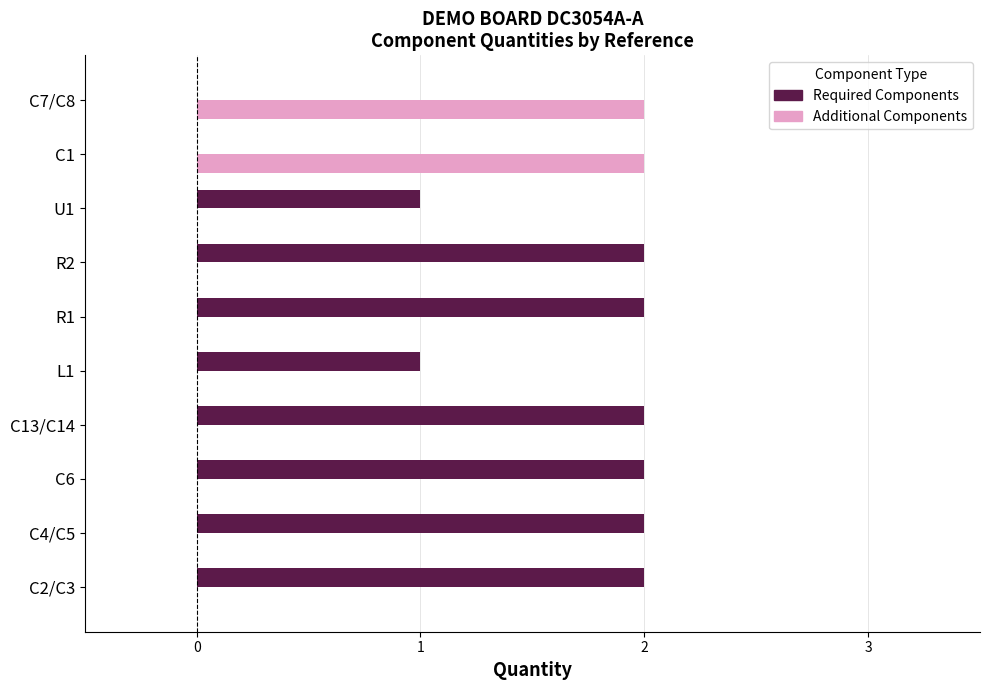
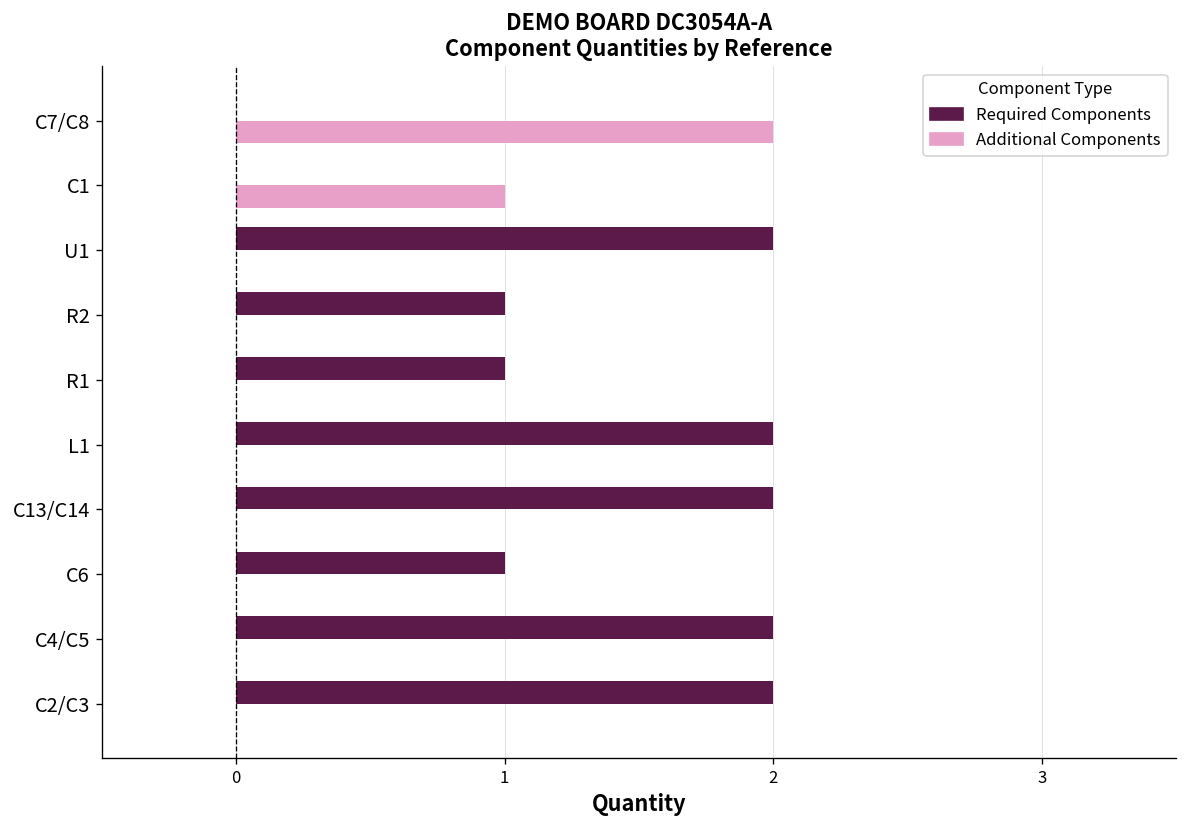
  {
    "Required Components": {
      "C7/C8": 0,
      "C1": 0,
-     "U1": 1,
-     "R2": 2,
-     "R1": 2,
-     "L1": 1,
+     "U1": 2,
+     "R2": 1,
+     "R1": 1,
+     "L1": 2,
      "C13/C14": 2,
-     "C6": 2,
+     "C6": 1,
      "C4/C5": 2,
      "C2/C3": 2
    },
    "Additional Components": {
      "C7/C8": 2,
-     "C1": 2,
+     "C1": 1,
      "U1": 0,
      "R2": 0,
      "R1": 0,
      "L1": 0,
      "C13/C14": 0,
      "C6": 0,
      "C4/C5": 0,
      "C2/C3": 0
    }
  }
